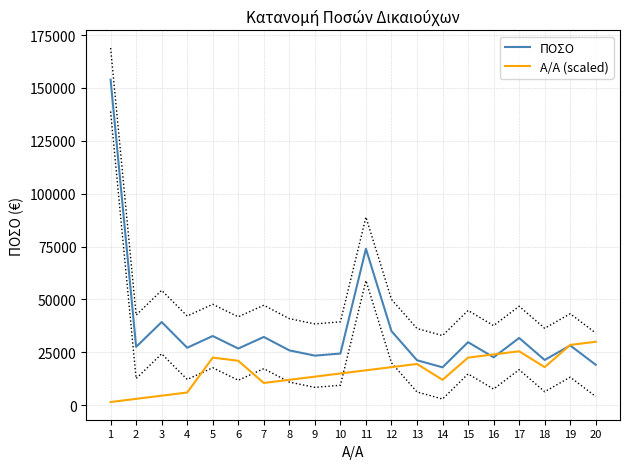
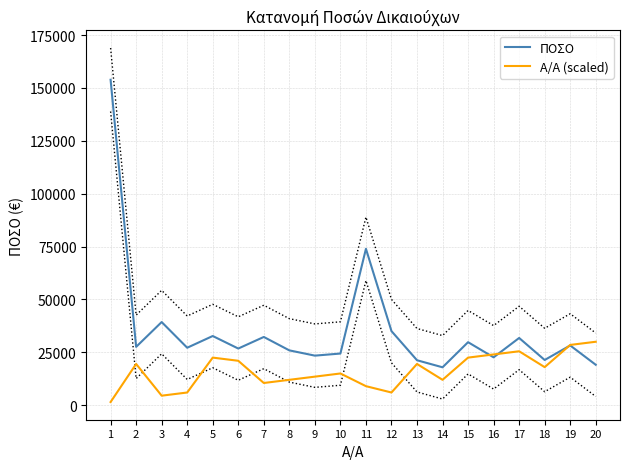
  {
    "ΠΟΣΟ": {
      "1": 154000,
      "2": 28000,
      "3": 39000,
      "4": 27000,
      "5": 33000,
      "6": 27000,
      "7": 32000,
      "8": 26000,
      "9": 23000,
      "10": 24000,
      "11": 74000,
      "12": 35000,
      "13": 21000,
      "14": 18000,
      "15": 30000,
      "16": 23000,
      "17": 32000,
      "18": 21000,
      "20": 19000
    },
    "A/A (scaled)": {
      "1": 2000,
-     "2": 3000,
+     "2": 20000,
      "3": 5000,
      "4": 6000,
      "5": 23000,
      "6": 21000,
      "7": 11000,
      "9": 14000,
      "10": 15000,
-     "11": 17000,
-     "12": 18000,
+     "11": 9000,
+     "12": 6000,
      "13": 20000,
      "14": 12000,
      "15": 23000,
      "16": 24000,
      "17": 26000,
      "18": 18000,
      "20": 30000
    }
  }
